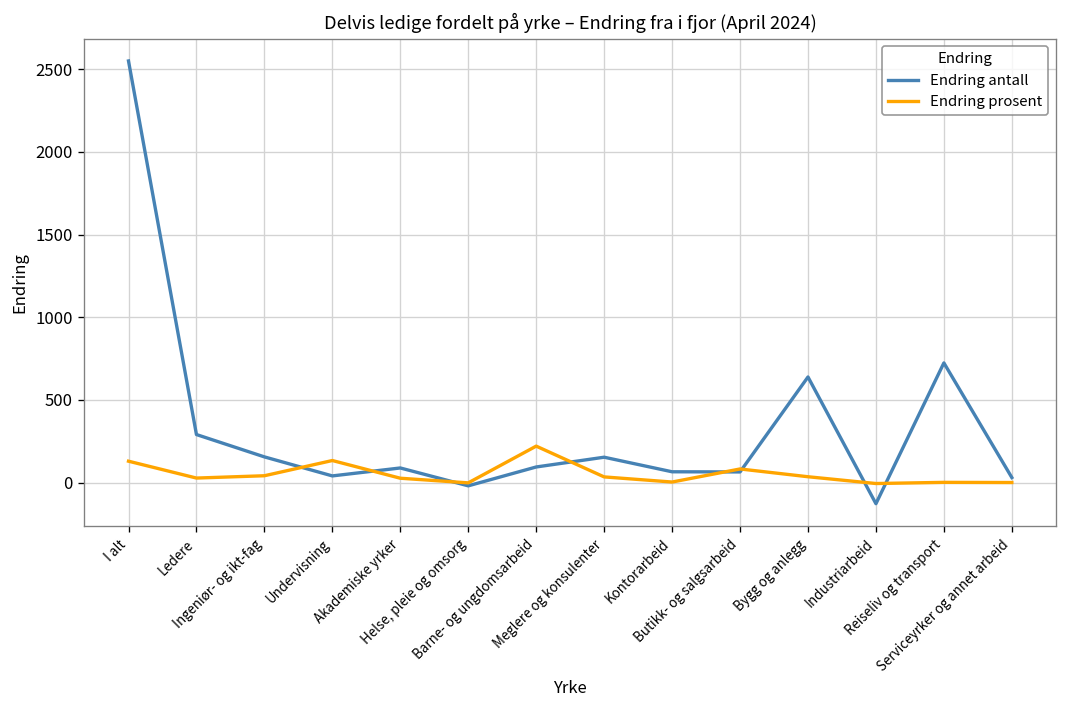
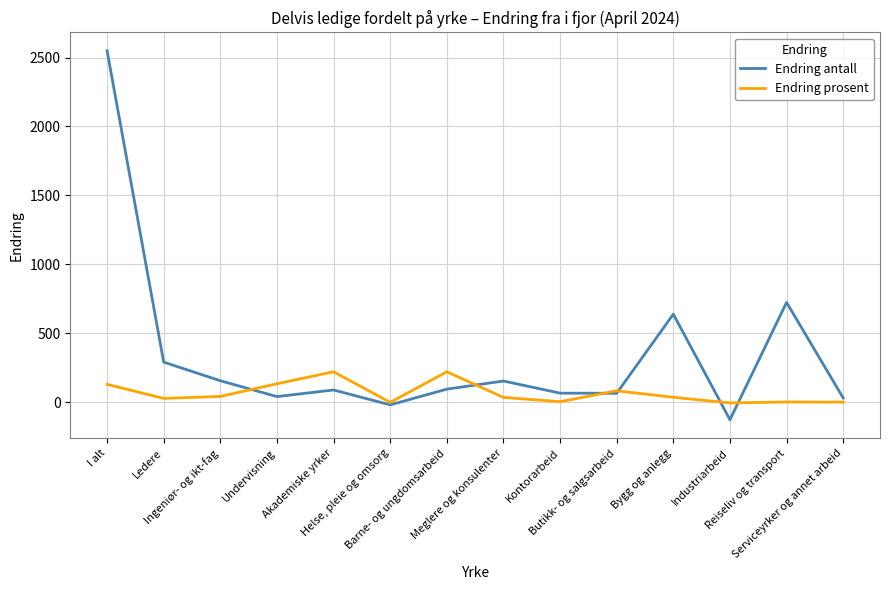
  {
    "Endring antall": {
      "I alt": 2550,
      "Ledere": 290,
      "Ingeniør- og ikt-fag": 160,
      "Undervisning": 40,
      "Akademiske yrker": 90,
      "Barne- og ungdomsarbeid": 100,
      "Meglere og konsulenter": 150,
      "Kontorarbeid": 70,
      "Bygg og anlegg": 640,
      "Industriarbeid": -130,
      "Reiseliv og transport": 720,
      "Serviceyrker og annet arbeid": 30
    },
    "Endring prosent": {
      "I alt": 130,
      "Ledere": 30,
      "Ingeniør- og ikt-fag": 40,
      "Undervisning": 130,
-     "Akademiske yrker": 30,
+     "Akademiske yrker": 220,
      "Barne- og ungdomsarbeid": 220,
      "Meglere og konsulenter": 40,
      "Kontorarbeid": 0,
      "Bygg og anlegg": 40,
      "Industriarbeid": -10,
      "Reiseliv og transport": 0,
      "Serviceyrker og annet arbeid": 0
    }
  }
